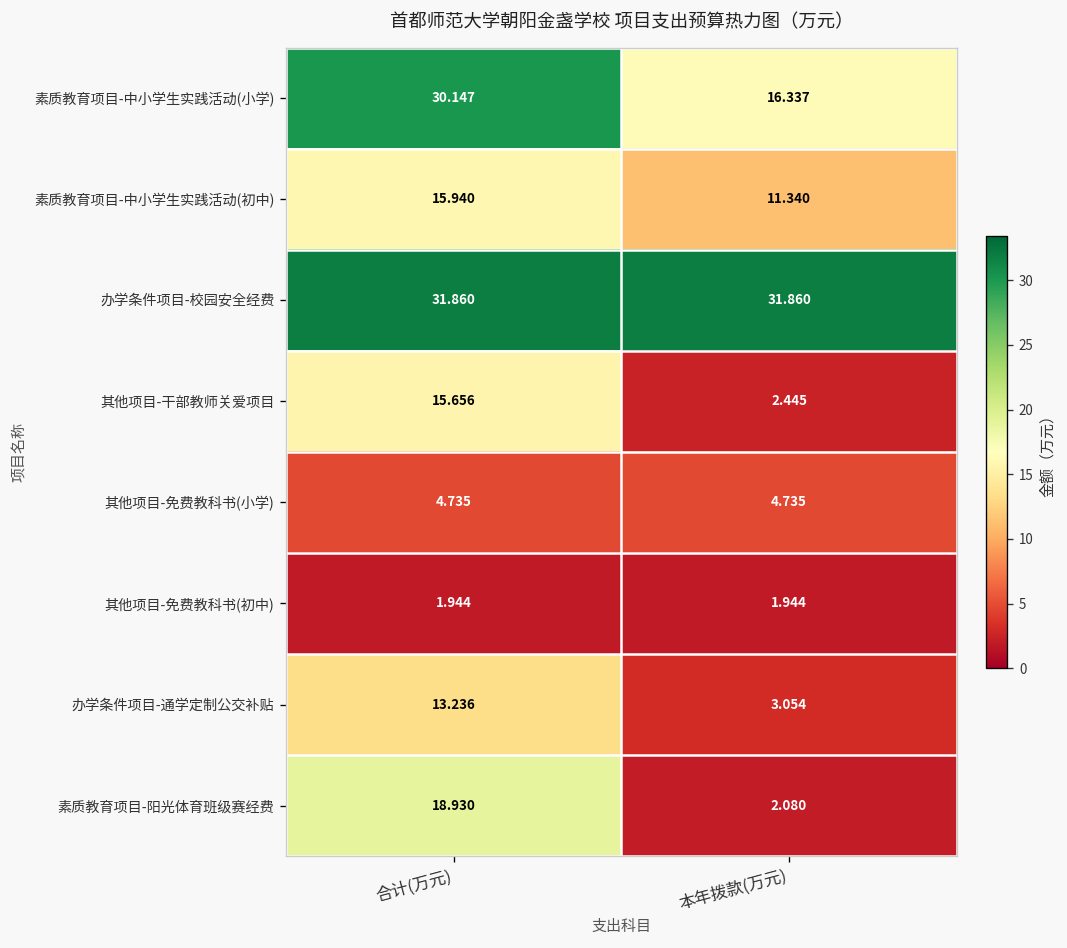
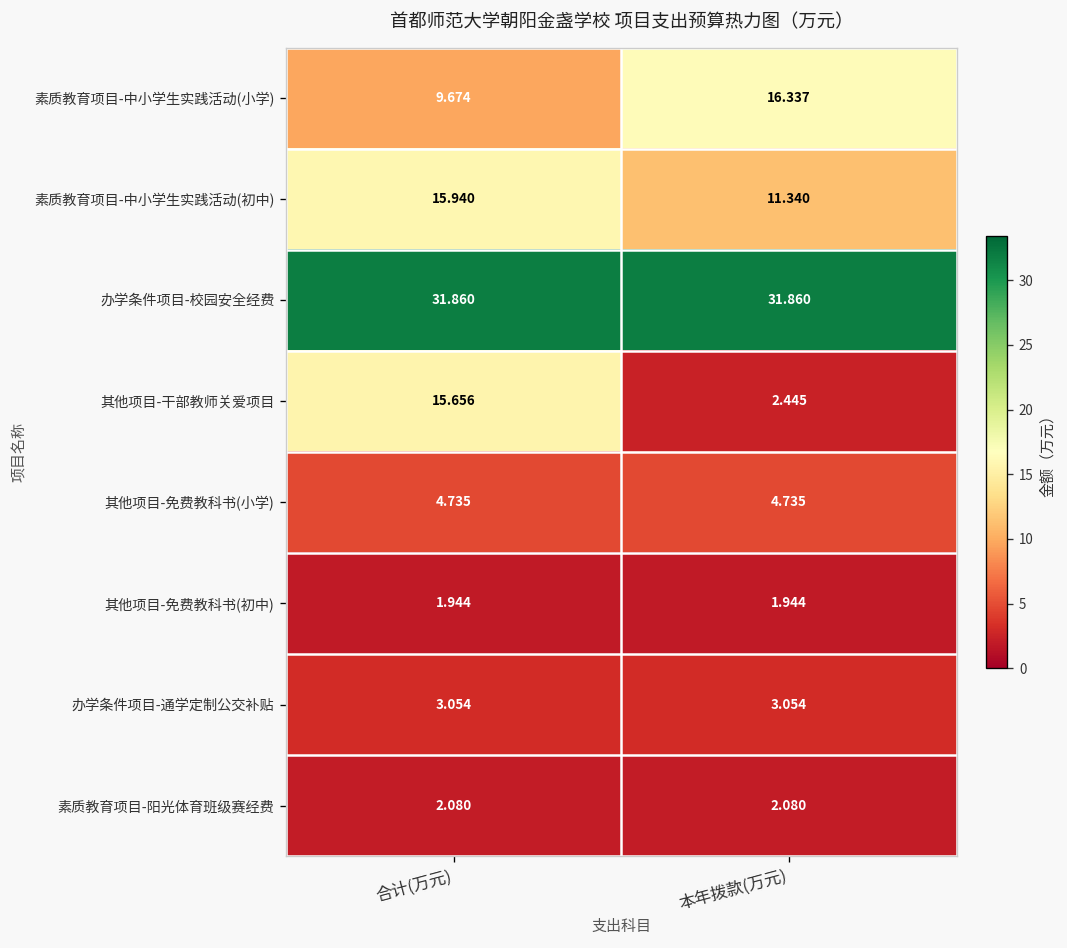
  {
    "素质教育项目-中小学生实践活动(小学)": {
-     "合计(万元)": 30.147,
+     "合计(万元)": 9.674,
      "本年拨款(万元)": 16.337
    },
    "素质教育项目-中小学生实践活动(初中)": {
      "合计(万元)": 15.940,
      "本年拨款(万元)": 11.340
    },
    "办学条件项目-校园安全经费": {
      "合计(万元)": 31.860,
      "本年拨款(万元)": 31.860
    },
    "其他项目-干部教师关爱项目": {
      "合计(万元)": 15.656,
      "本年拨款(万元)": 2.445
    },
    "其他项目-免费教科书(小学)": {
      "合计(万元)": 4.735,
      "本年拨款(万元)": 4.735
    },
    "其他项目-免费教科书(初中)": {
      "合计(万元)": 1.944,
      "本年拨款(万元)": 1.944
    },
    "办学条件项目-通学定制公交补贴": {
-     "合计(万元)": 13.236,
+     "合计(万元)": 3.054,
      "本年拨款(万元)": 3.054
    },
    "素质教育项目-阳光体育班级赛经费": {
-     "合计(万元)": 18.930,
+     "合计(万元)": 2.080,
      "本年拨款(万元)": 2.080
    }
  }
